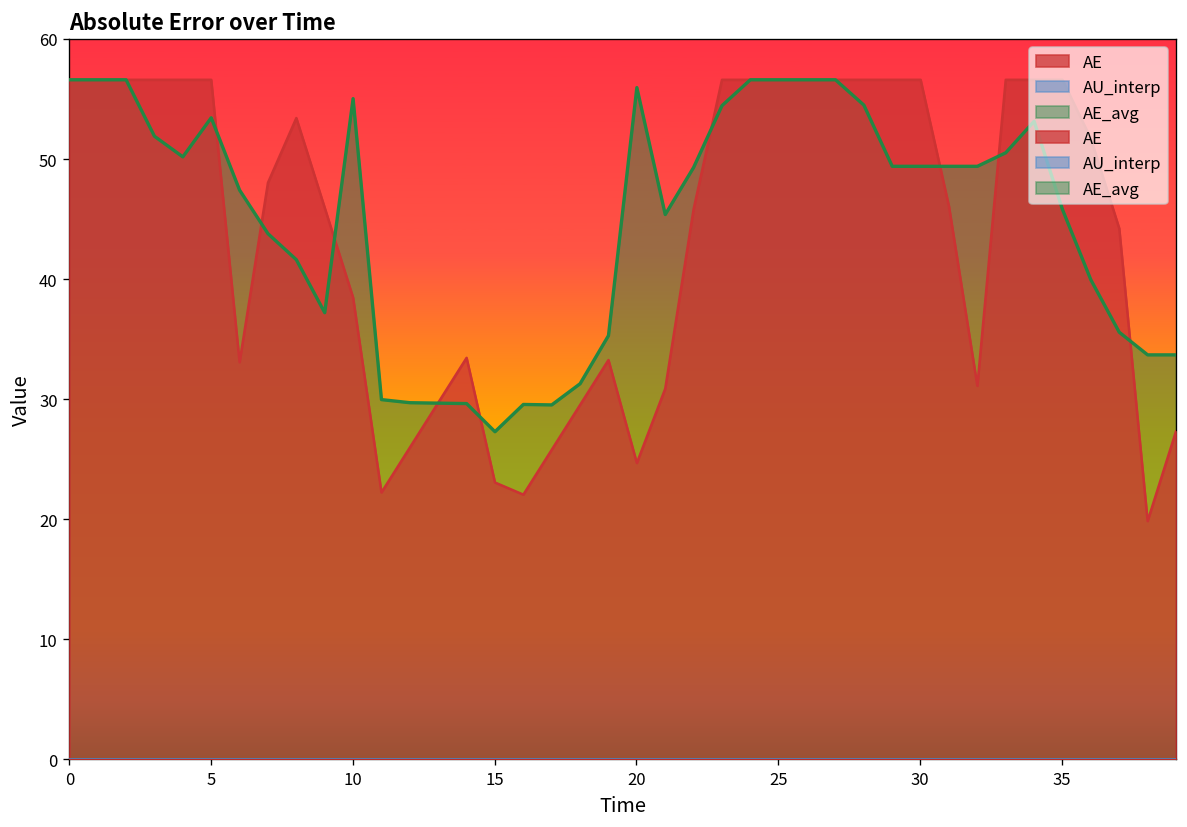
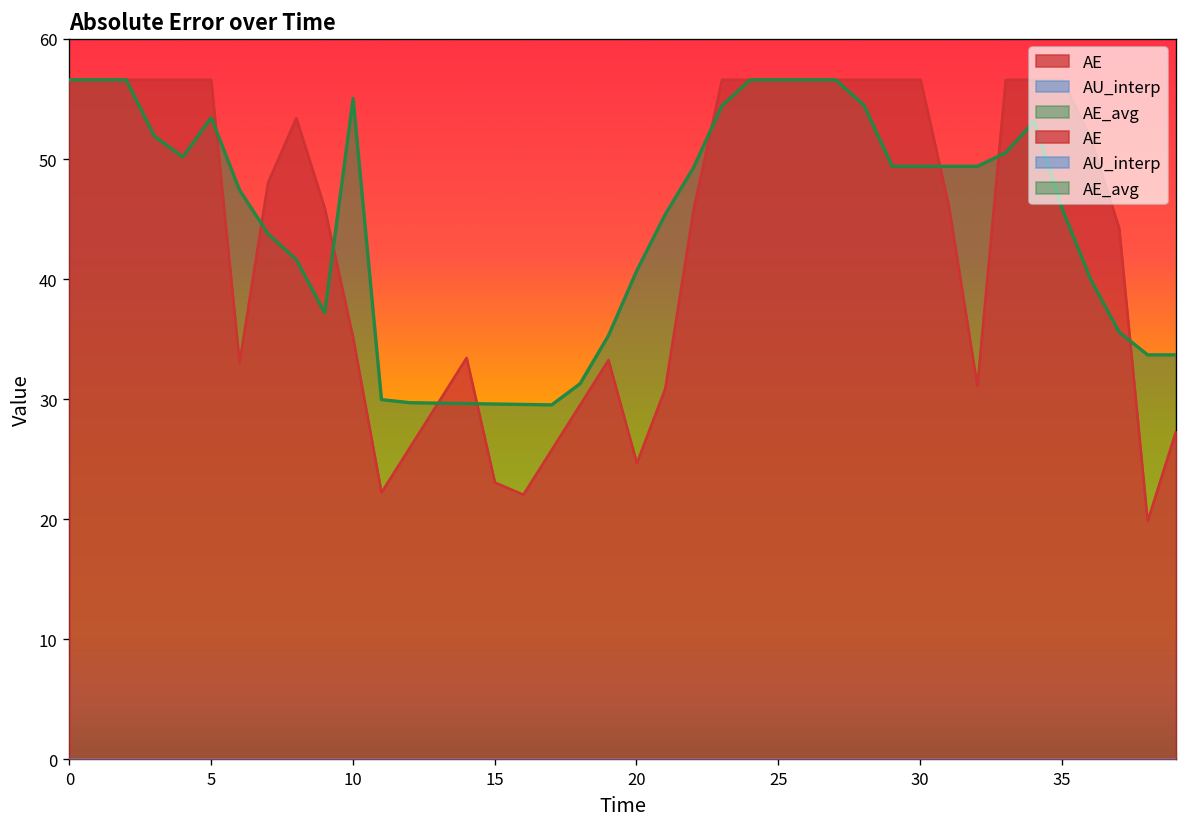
  {
    "AE": {
      "5": 56.6,
-     "10": 38.5,
+     "10": 35.1,
      "15": 23.1,
      "20": 24.7
    },
    "AU_interp": {
      "0": 0.0,
      "5": 0.0,
      "10": 0.0,
      "15": 0.0,
      "20": 0.0,
      "25": 0.0
    },
    "AE_avg": {
      "5": 53.4,
      "10": 55.0,
-     "15": 27.3,
-     "20": 56.0
+     "15": 29.6,
+     "20": 40.7
    }
  }
